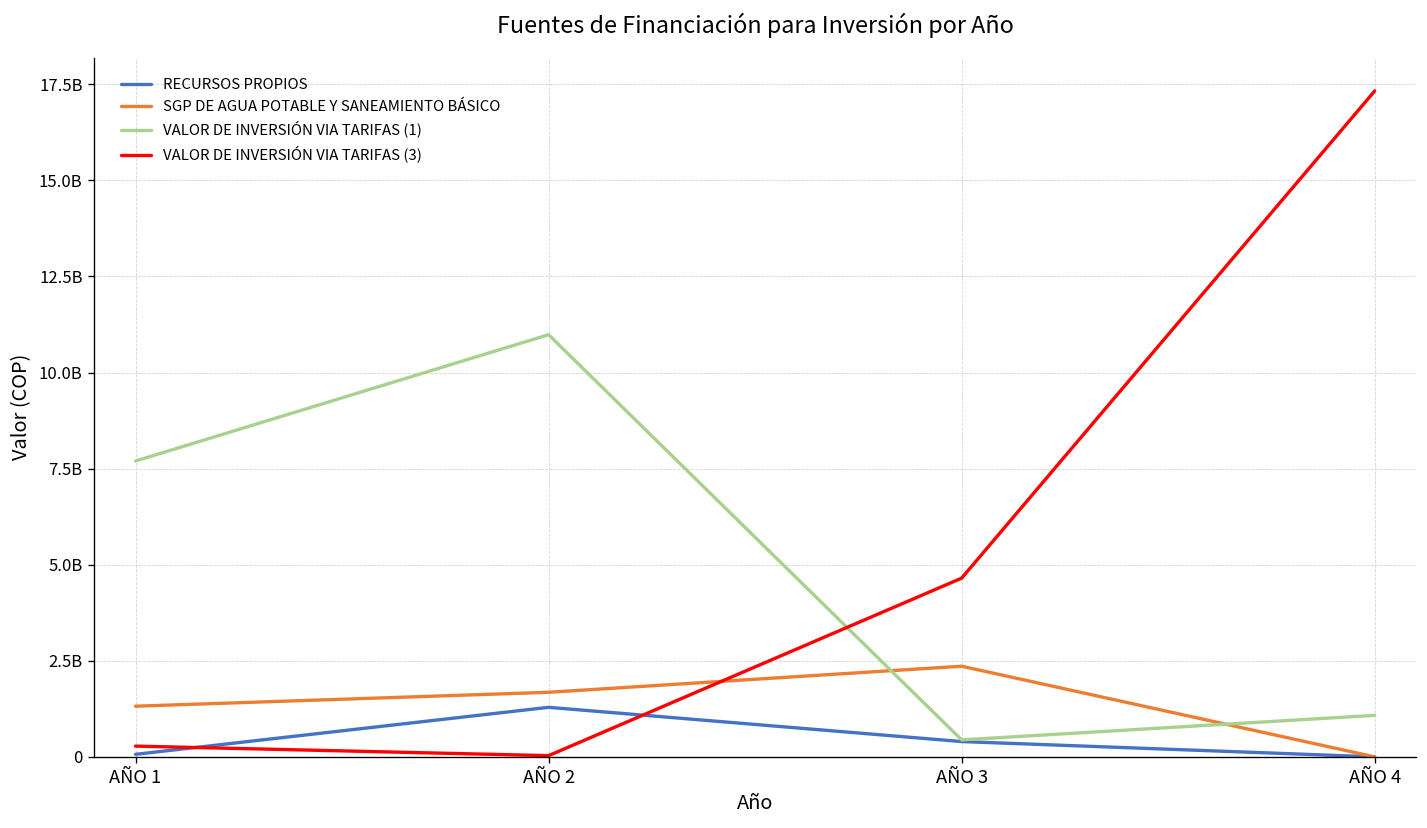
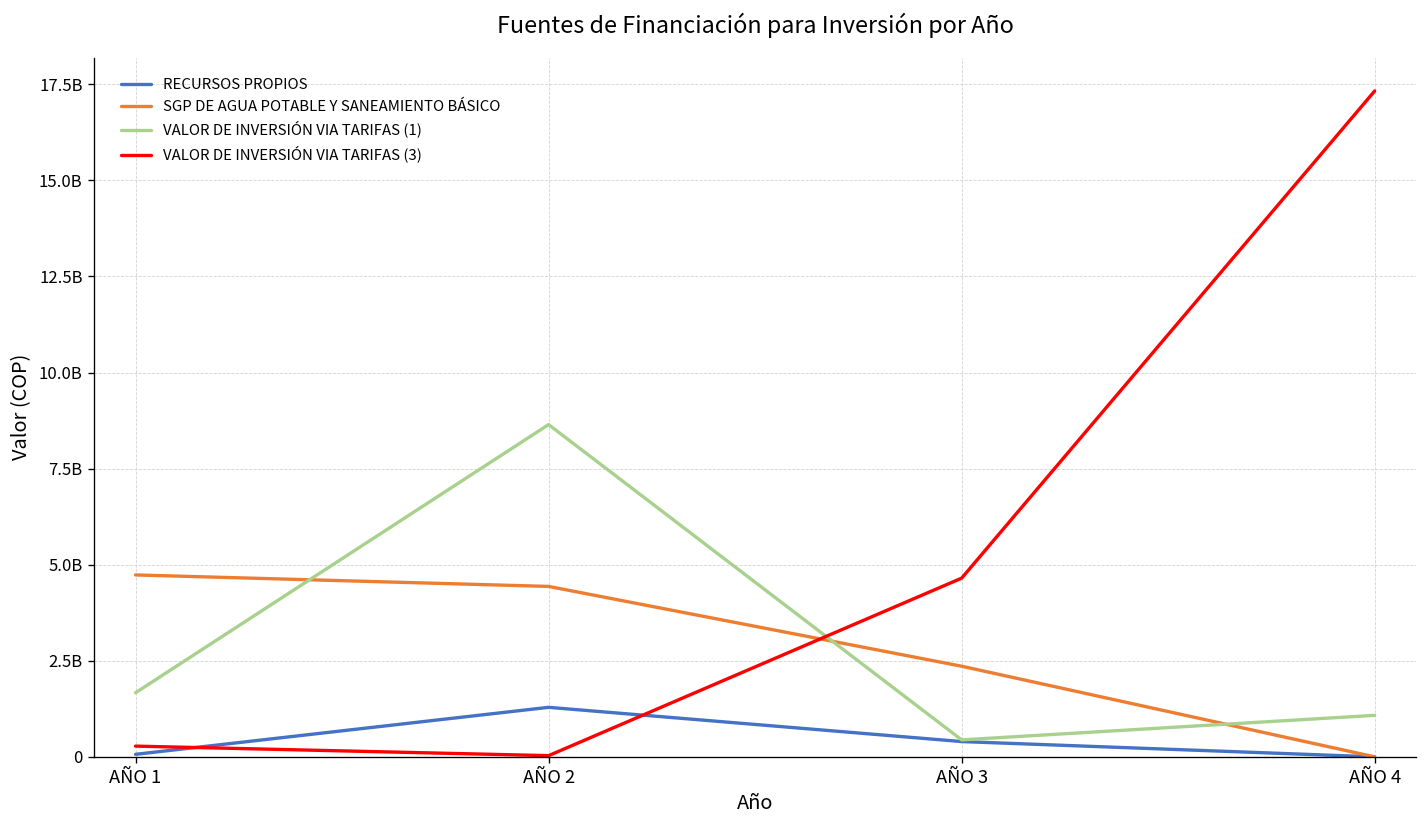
  {
    "RECURSOS PROPIOS": {
      "AÑO 1": 100000000,
      "AÑO 2": 1300000000
    },
    "SGP DE AGUA POTABLE Y SANEAMIENTO BÁSICO": {
-     "AÑO 1": 1300000000,
-     "AÑO 2": 1700000000,
+     "AÑO 1": 4700000000,
+     "AÑO 2": 4400000000,
      "AÑO 3": 2400000000
    },
    "VALOR DE INVERSIÓN VIA TARIFAS (1)": {
-     "AÑO 1": 7700000000,
-     "AÑO 2": 11000000000,
+     "AÑO 1": 1700000000,
+     "AÑO 2": 8600000000,
      "AÑO 4": 1100000000
    },
    "VALOR DE INVERSIÓN VIA TARIFAS (3)": {
      "AÑO 1": 300000000,
      "AÑO 2": 0,
      "AÑO 3": 4600000000,
      "AÑO 4": 17300000000
    }
  }
